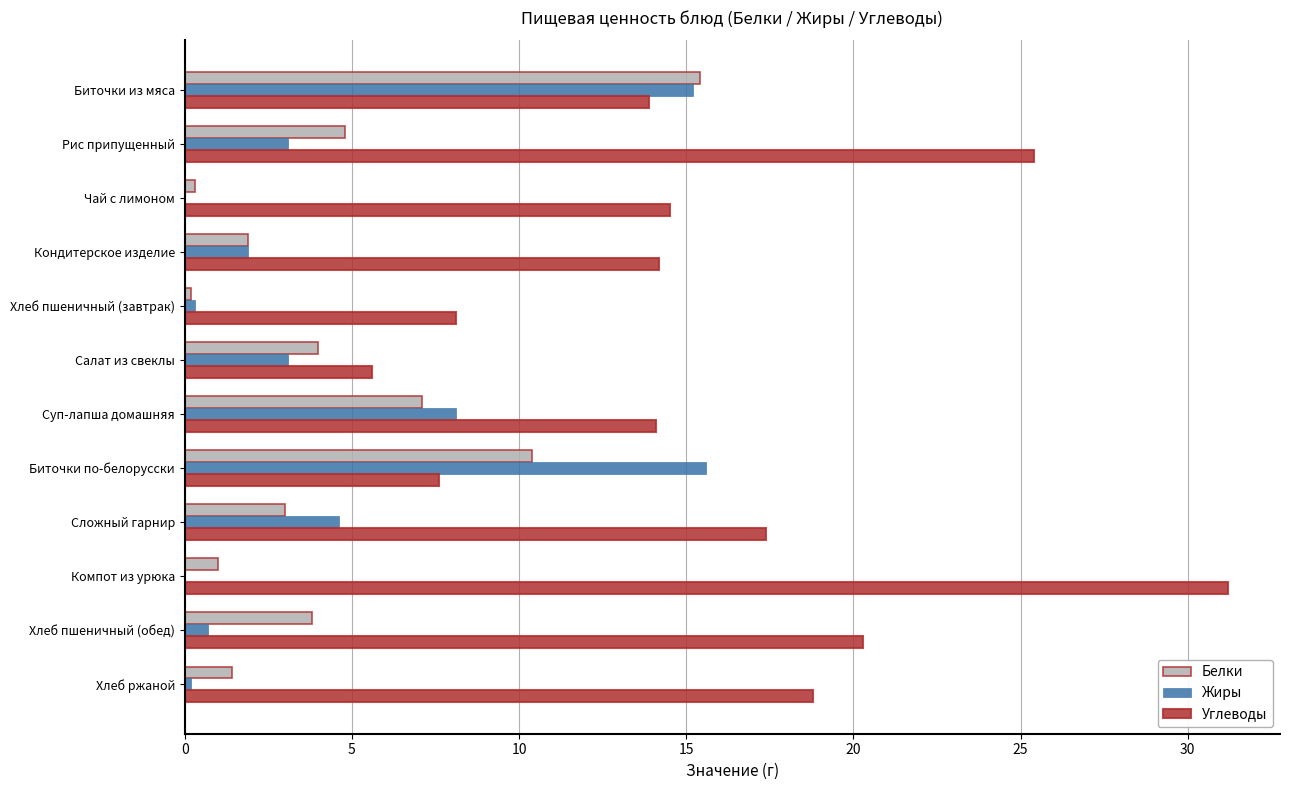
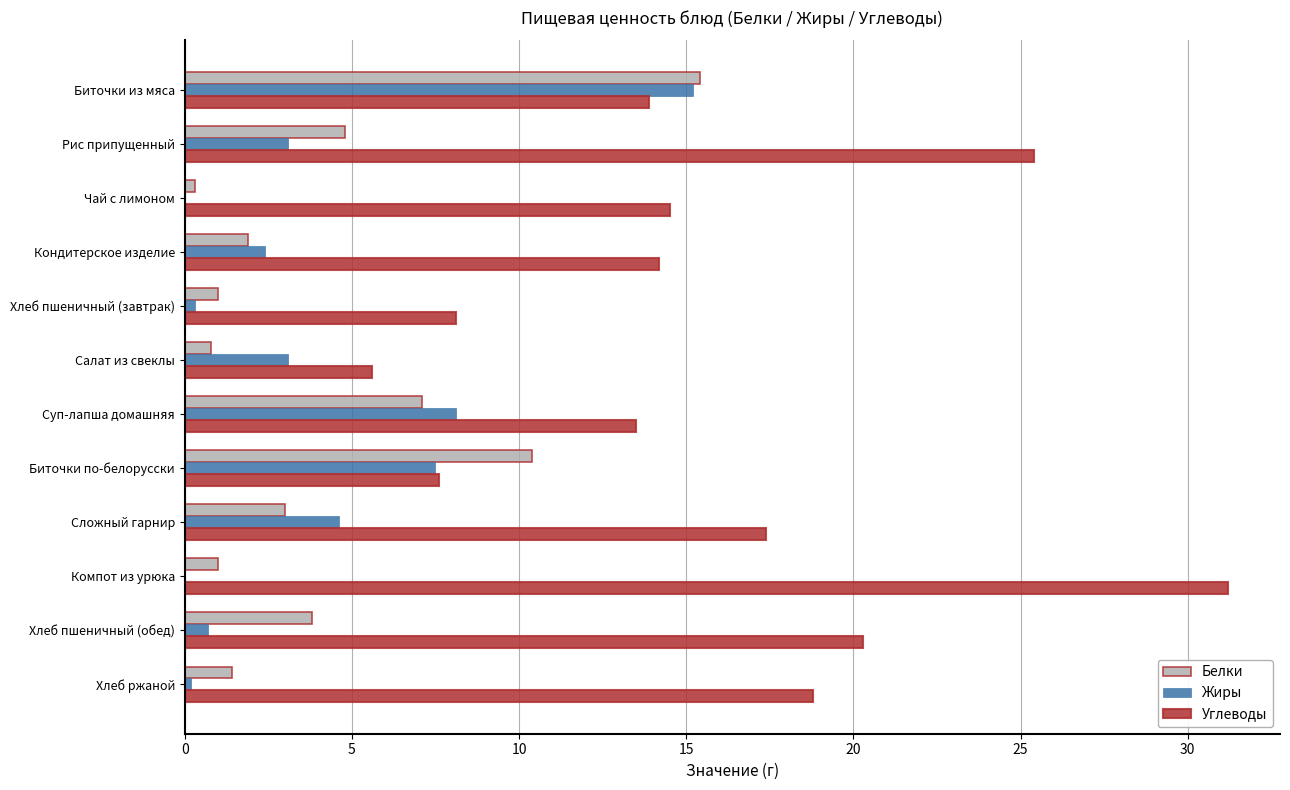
  {
    "Белки": {
      "Биточки из мяса": 15.4,
      "Рис припущенный": 4.8,
      "Чай с лимоном": 0.3,
      "Кондитерское изделие": 1.9,
-     "Хлеб пшеничный (завтрак)": 0.2,
-     "Салат из свеклы": 4.0,
+     "Хлеб пшеничный (завтрак)": 1.0,
+     "Салат из свеклы": 0.8,
      "Суп-лапша домашняя": 7.1,
      "Биточки по-белорусски": 10.4,
      "Сложный гарнир": 3.0,
      "Компот из урюка": 1.0,
      "Хлеб пшеничный (обед)": 3.8,
      "Хлеб ржаной": 1.4
    },
    "Жиры": {
      "Биточки из мяса": 15.2,
      "Рис припущенный": 3.1,
      "Чай с лимоном": 0.0,
-     "Кондитерское изделие": 1.9,
+     "Кондитерское изделие": 2.4,
      "Хлеб пшеничный (завтрак)": 0.3,
      "Салат из свеклы": 3.1,
      "Суп-лапша домашняя": 8.1,
-     "Биточки по-белорусски": 15.6,
+     "Биточки по-белорусски": 7.5,
      "Сложный гарнир": 4.6,
      "Компот из урюка": 0.0,
      "Хлеб пшеничный (обед)": 0.7,
      "Хлеб ржаной": 0.2
    },
    "Углеводы": {
      "Биточки из мяса": 13.9,
      "Рис припущенный": 25.4,
      "Чай с лимоном": 14.5,
      "Кондитерское изделие": 14.2,
      "Хлеб пшеничный (завтрак)": 8.1,
      "Салат из свеклы": 5.6,
-     "Суп-лапша домашняя": 14.1,
+     "Суп-лапша домашняя": 13.5,
      "Биточки по-белорусски": 7.6,
      "Сложный гарнир": 17.4,
      "Компот из урюка": 31.2,
      "Хлеб пшеничный (обед)": 20.3,
      "Хлеб ржаной": 18.8
    }
  }
